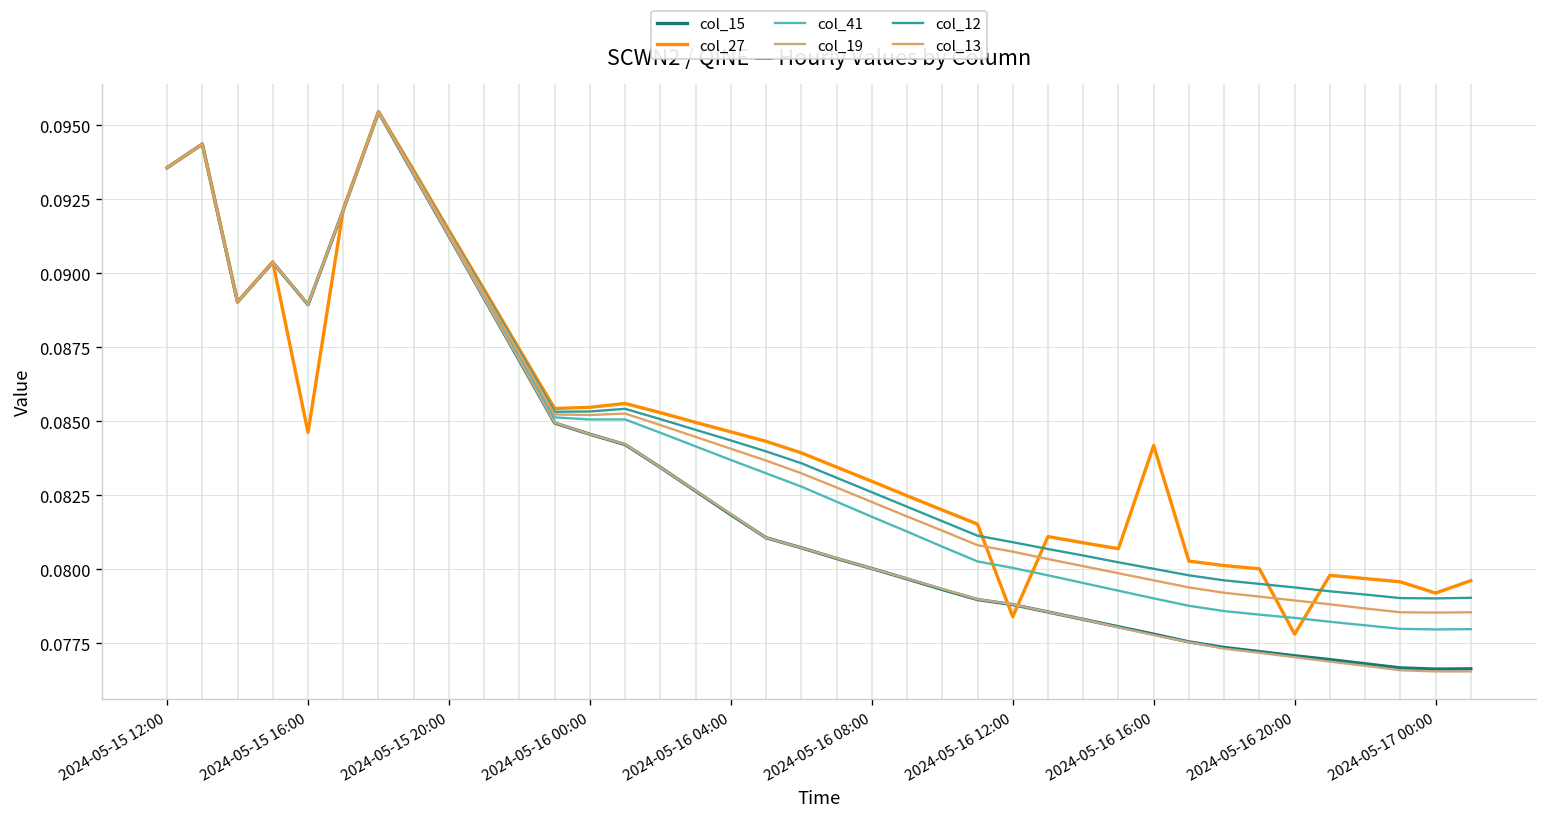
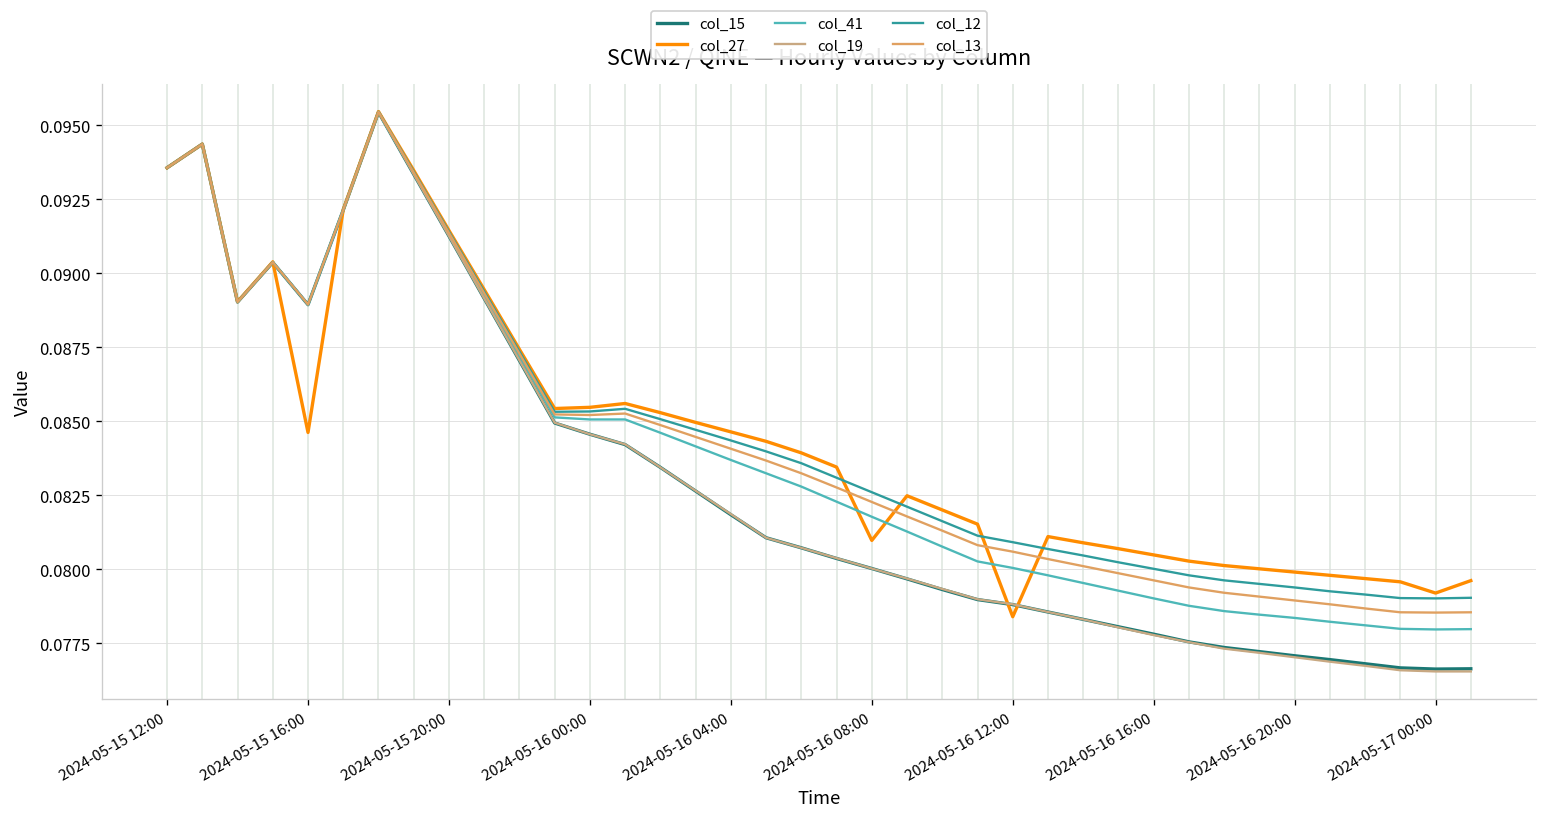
  {
    "col_27": {
      "2024-05-15 16:00": 0.0846,
      "2024-05-16 00:00": 0.0855,
      "2024-05-16 04:00": 0.0846,
-     "2024-05-16 08:00": 0.0830,
+     "2024-05-16 08:00": 0.0810,
      "2024-05-16 12:00": 0.0784,
-     "2024-05-16 16:00": 0.0842,
-     "2024-05-16 20:00": 0.0778,
+     "2024-05-16 16:00": 0.0805,
+     "2024-05-16 20:00": 0.0799,
      "2024-05-17 00:00": 0.0792
    }
  }
